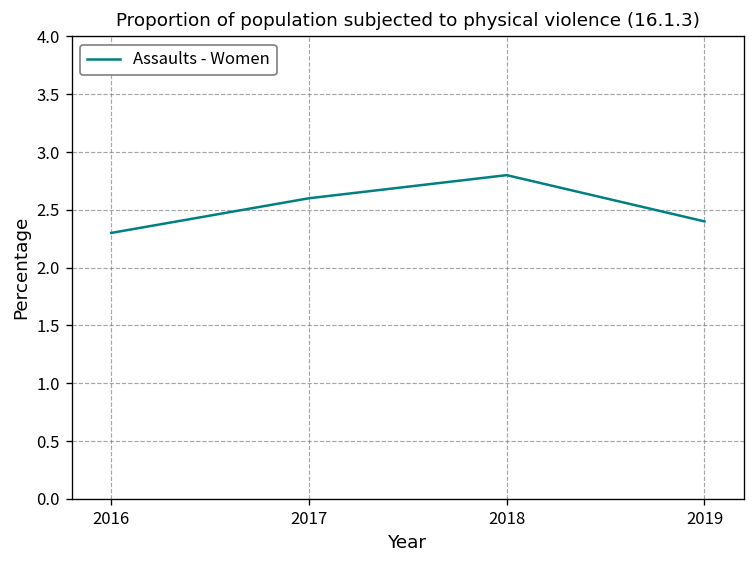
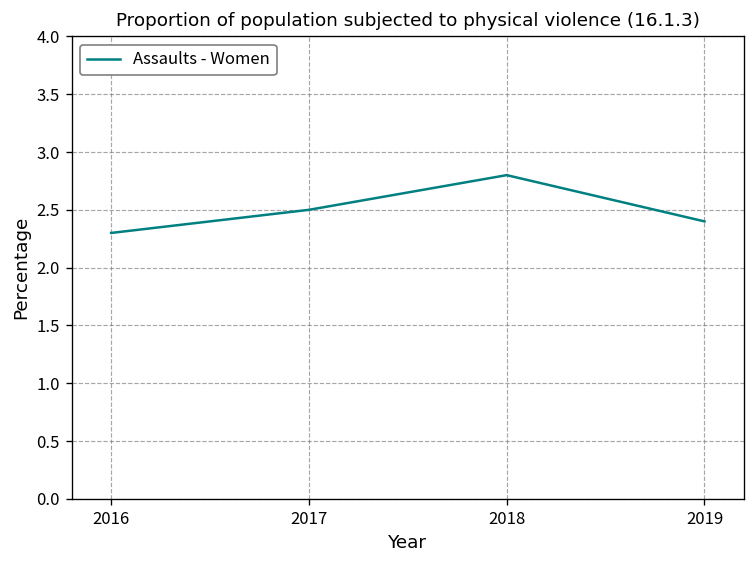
  {
    "2016": 2.3,
-   "2017": 2.6,
+   "2017": 2.5,
    "2018": 2.8,
    "2019": 2.4
  }
